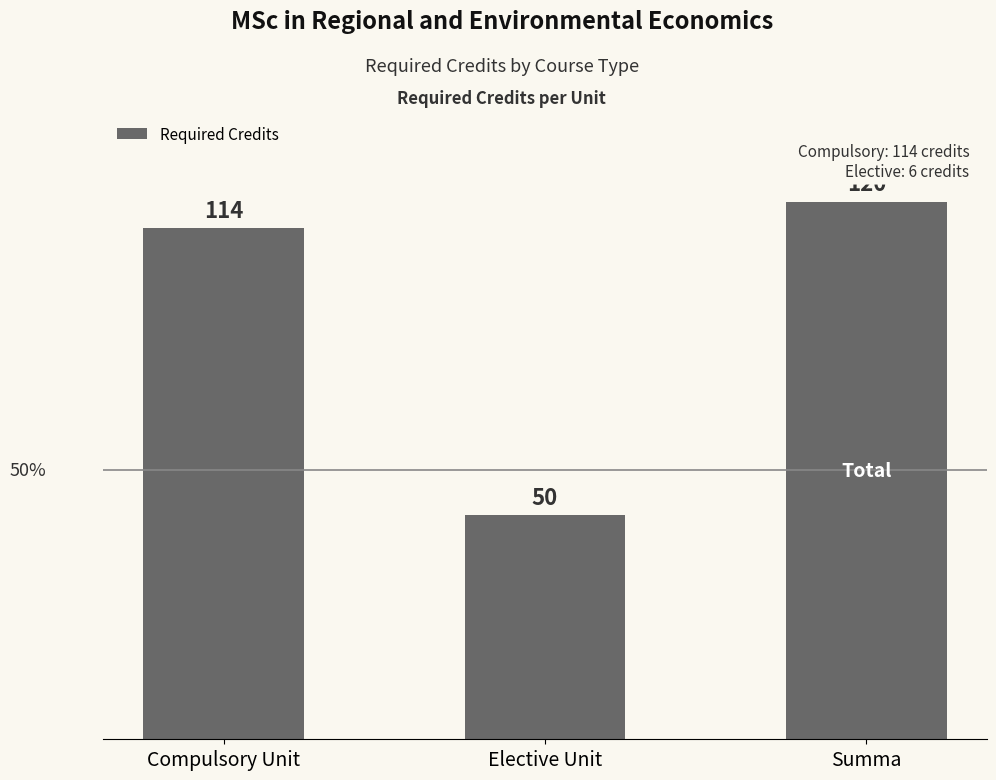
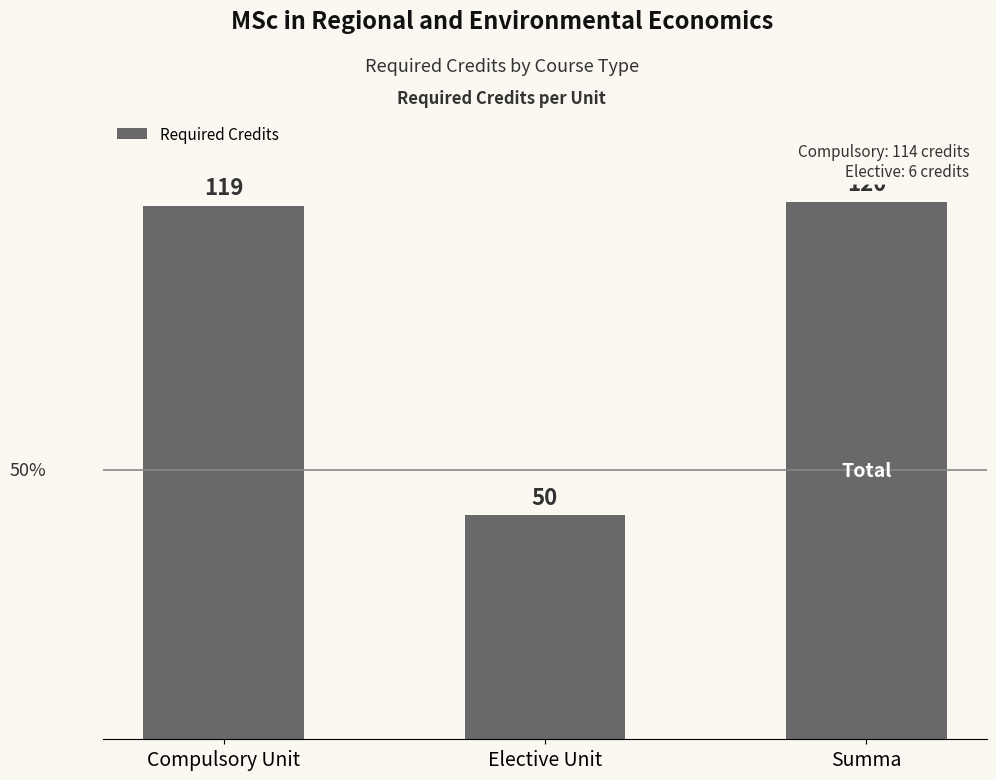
  {
-   "Compulsory Unit": 114,
+   "Compulsory Unit": 119,
    "Elective Unit": 50
  }
